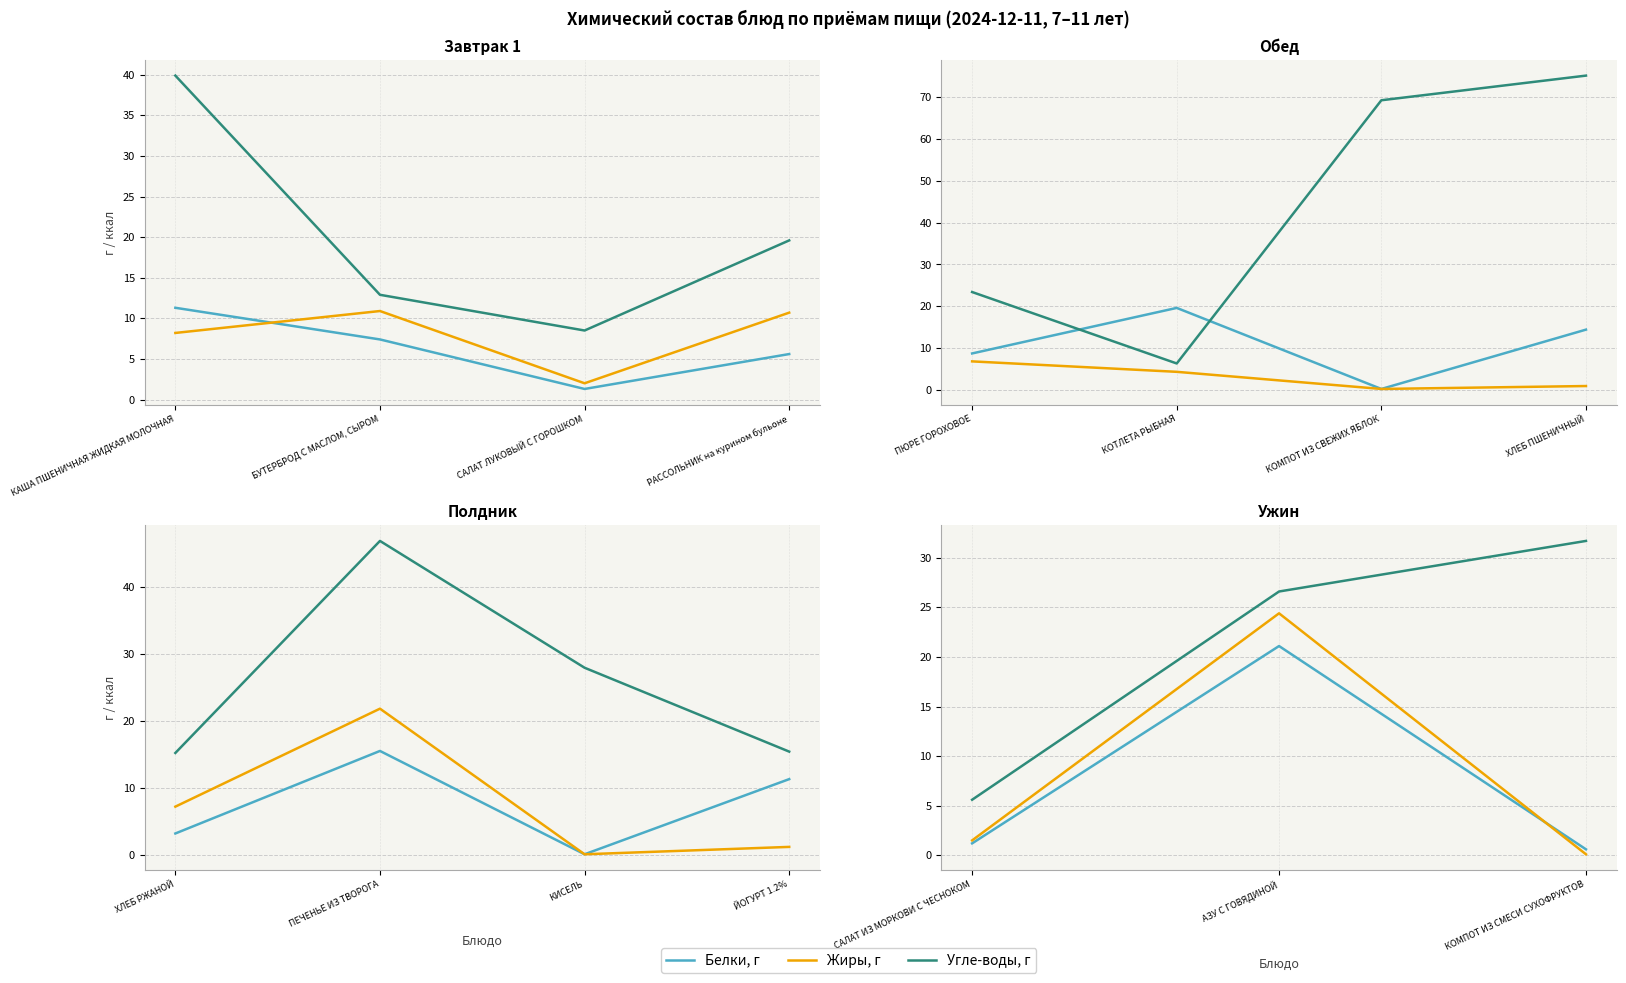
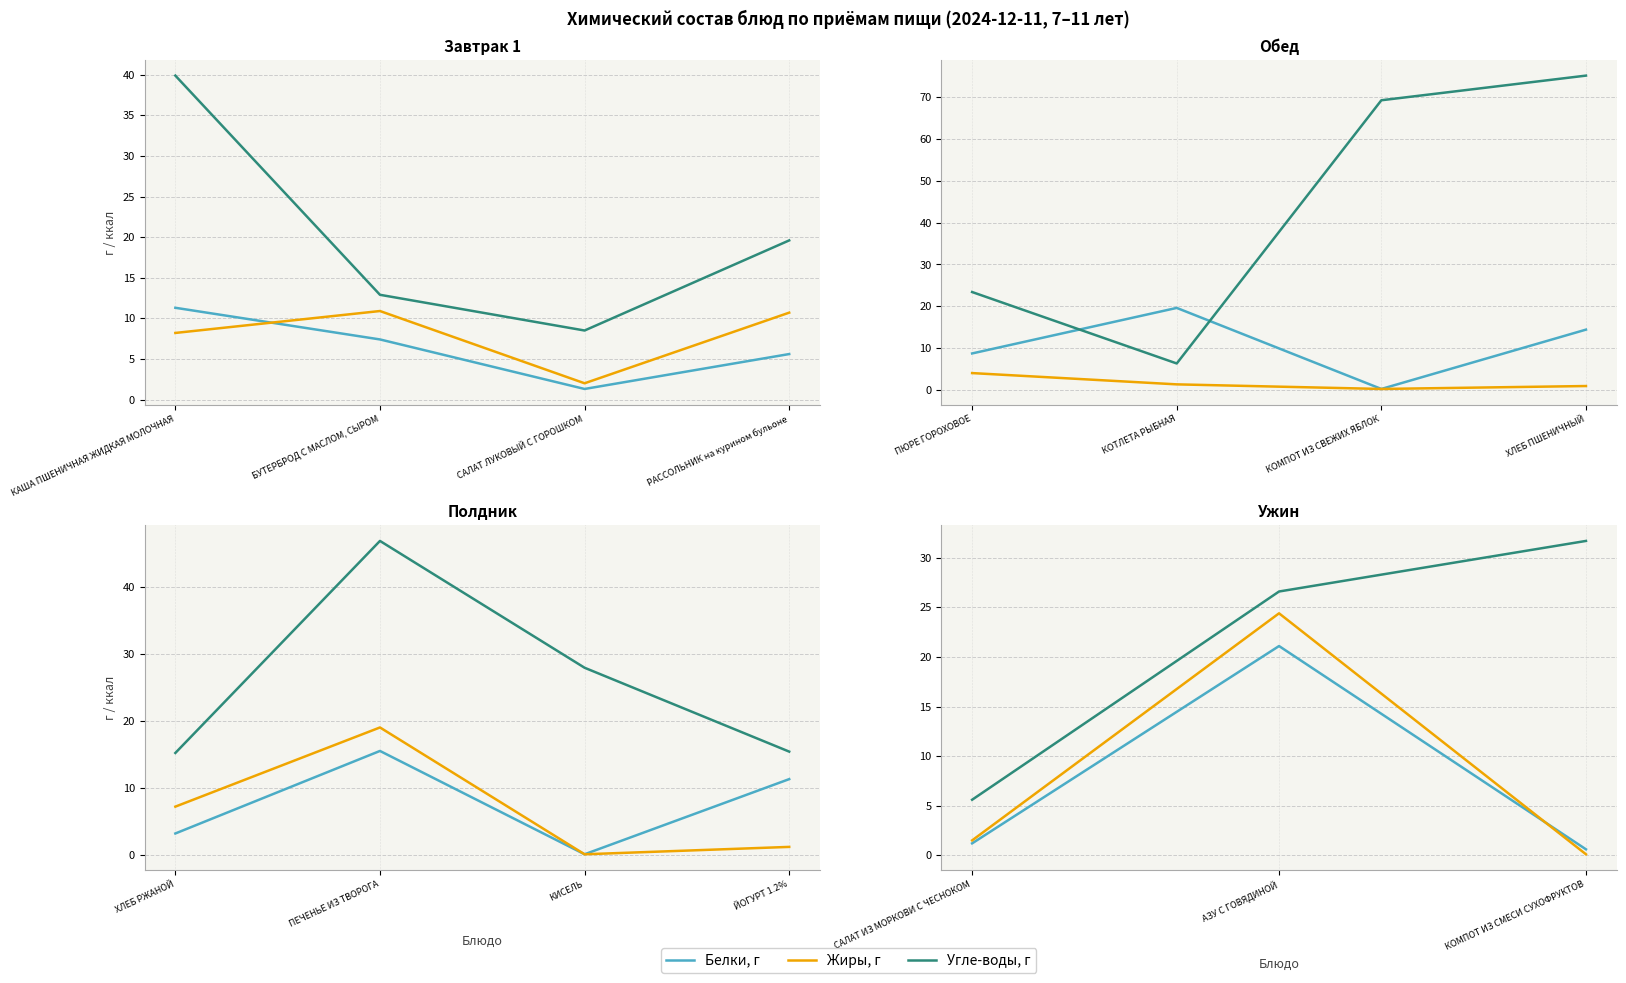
  {
    "Завтрак 1": {
      "Белки, г": {
        "КАША ПШЕНИЧНАЯ ЖИДКАЯ МОЛОЧНАЯ": 11,
        "БУТЕРБРОД С МАСЛОМ, СЫРОМ": 7,
        "САЛАТ ЛУКОВЫЙ С ГОРОШКОМ": 1,
        "РАССОЛЬНИК на курином бульоне": 6
      },
      "Жиры, г": {
        "КАША ПШЕНИЧНАЯ ЖИДКАЯ МОЛОЧНАЯ": 8,
        "БУТЕРБРОД С МАСЛОМ, СЫРОМ": 11,
        "САЛАТ ЛУКОВЫЙ С ГОРОШКОМ": 2,
        "РАССОЛЬНИК на курином бульоне": 11
      },
      "Угле-воды, г": {
        "КАША ПШЕНИЧНАЯ ЖИДКАЯ МОЛОЧНАЯ": 40,
        "БУТЕРБРОД С МАСЛОМ, СЫРОМ": 13,
        "САЛАТ ЛУКОВЫЙ С ГОРОШКОМ": 9,
        "РАССОЛЬНИК на курином бульоне": 20
      }
    },
    "Обед": {
      "Белки, г": {
        "ПЮРЕ ГОРОХОВОЕ": 9,
        "КОТЛЕТА РЫБНАЯ": 20,
        "ХЛЕБ ПШЕНИЧНЫЙ": 14
      },
      "Жиры, г": {
-       "ПЮРЕ ГОРОХОВОЕ": 7,
-       "КОТЛЕТА РЫБНАЯ": 4,
+       "ПЮРЕ ГОРОХОВОЕ": 4,
+       "КОТЛЕТА РЫБНАЯ": 1,
        "ХЛЕБ ПШЕНИЧНЫЙ": 1
      },
      "Угле-воды, г": {
        "ПЮРЕ ГОРОХОВОЕ": 23,
        "КОТЛЕТА РЫБНАЯ": 6,
        "КОМПОТ ИЗ СВЕЖИХ ЯБЛОК": 69,
        "ХЛЕБ ПШЕНИЧНЫЙ": 75
      }
    },
    "Полдник": {
      "Белки, г": {
        "ХЛЕБ РЖАНОЙ": 3,
        "ПЕЧЕНЬЕ ИЗ ТВОРОГА": 16,
        "ЙОГУРТ 1.2%": 11
      },
      "Жиры, г": {
        "ХЛЕБ РЖАНОЙ": 7,
-       "ПЕЧЕНЬЕ ИЗ ТВОРОГА": 22,
+       "ПЕЧЕНЬЕ ИЗ ТВОРОГА": 19,
        "ЙОГУРТ 1.2%": 1
      },
      "Угле-воды, г": {
        "ХЛЕБ РЖАНОЙ": 15,
        "ПЕЧЕНЬЕ ИЗ ТВОРОГА": 47,
        "КИСЕЛЬ": 28,
        "ЙОГУРТ 1.2%": 15
      }
    },
    "Ужин": {
      "Белки, г": {
        "САЛАТ ИЗ МОРКОВИ С ЧЕСНОКОМ": 1,
        "АЗУ С ГОВЯДИНОЙ": 21,
        "КОМПОТ ИЗ СМЕСИ СУХОФРУКТОВ": 1
      },
      "Жиры, г": {
        "САЛАТ ИЗ МОРКОВИ С ЧЕСНОКОМ": 2,
        "АЗУ С ГОВЯДИНОЙ": 24,
        "КОМПОТ ИЗ СМЕСИ СУХОФРУКТОВ": 0
      },
      "Угле-воды, г": {
        "САЛАТ ИЗ МОРКОВИ С ЧЕСНОКОМ": 6,
        "АЗУ С ГОВЯДИНОЙ": 27,
        "КОМПОТ ИЗ СМЕСИ СУХОФРУКТОВ": 32
      }
    }
  }
